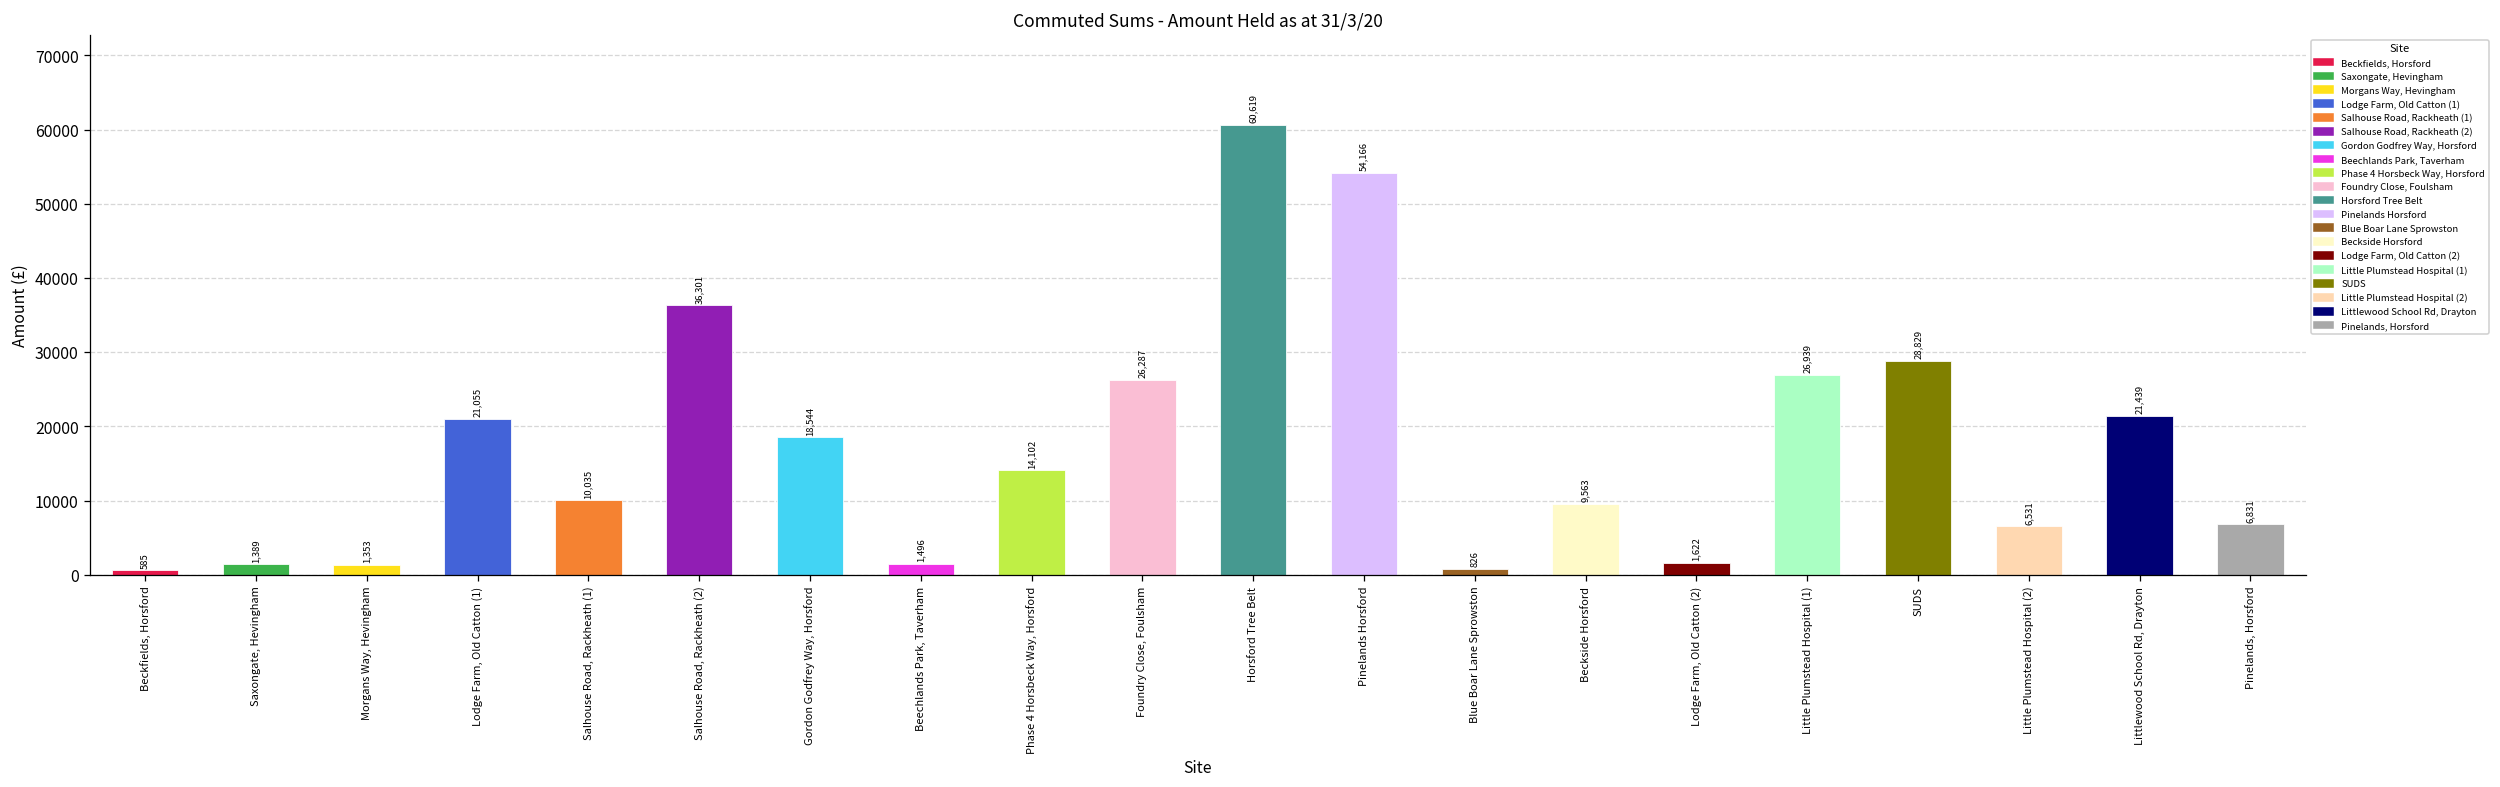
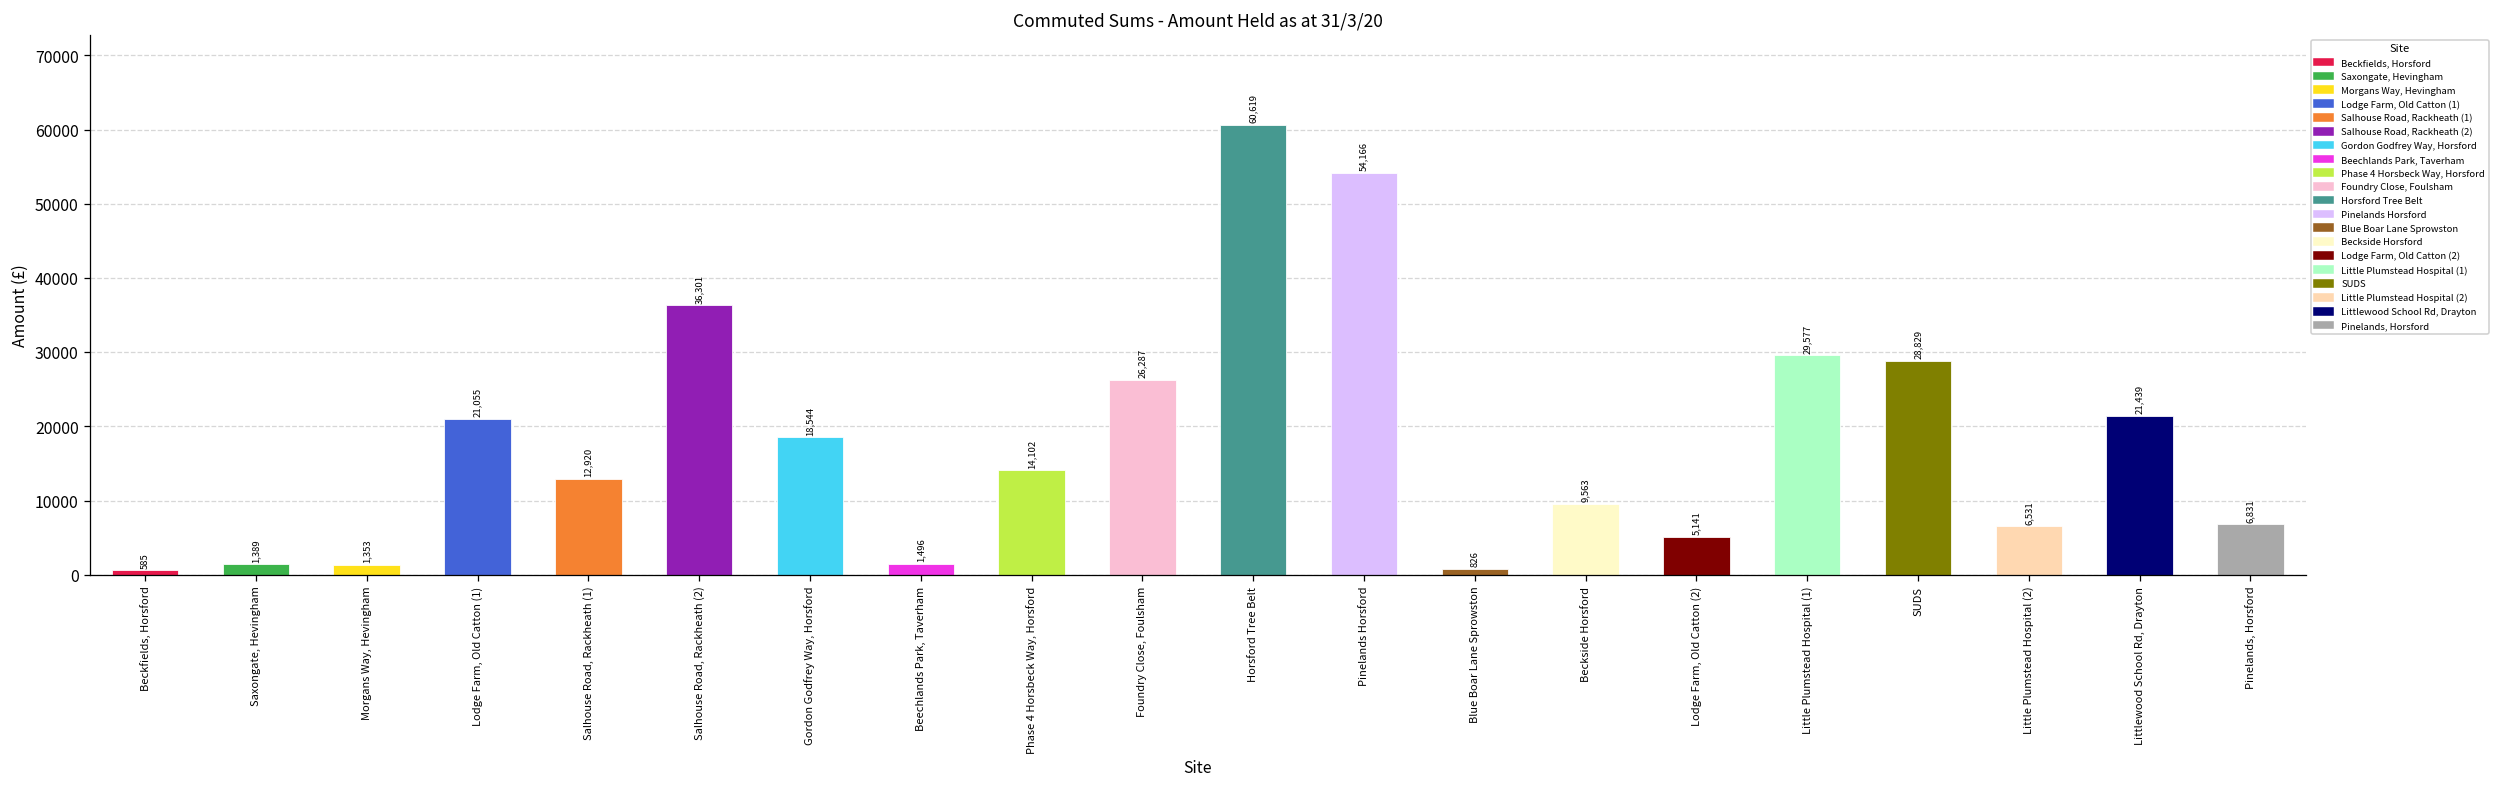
  {
    "Beckfields, Horsford": "585",
    "Saxongate, Hevingham": "1,389",
    "Morgans Way, Hevingham": "1,353",
    "Lodge Farm, Old Catton (1)": "21,055",
-   "Salhouse Road, Rackheath (1)": "10,035",
+   "Salhouse Road, Rackheath (1)": "12,920",
    "Salhouse Road, Rackheath (2)": "36,301",
    "Gordon Godfrey Way, Horsford": "18,544",
    "Beechlands Park, Taverham": "1,496",
    "Phase 4 Horsbeck Way, Horsford": "14,102",
    "Foundry Close, Foulsham": "26,287",
    "Horsford Tree Belt": "60,619",
    "Pinelands Horsford": "54,166",
    "Blue Boar Lane Sprowston": "826",
    "Beckside Horsford": "9,563",
-   "Lodge Farm, Old Catton (2)": "1,622",
-   "Little Plumstead Hospital (1)": "26,939",
+   "Lodge Farm, Old Catton (2)": "5,141",
+   "Little Plumstead Hospital (1)": "29,577",
    "SUDS": "28,829",
    "Little Plumstead Hospital (2)": "6,531",
    "Littlewood School Rd, Drayton": "21,439",
    "Pinelands, Horsford": "6,831"
  }
